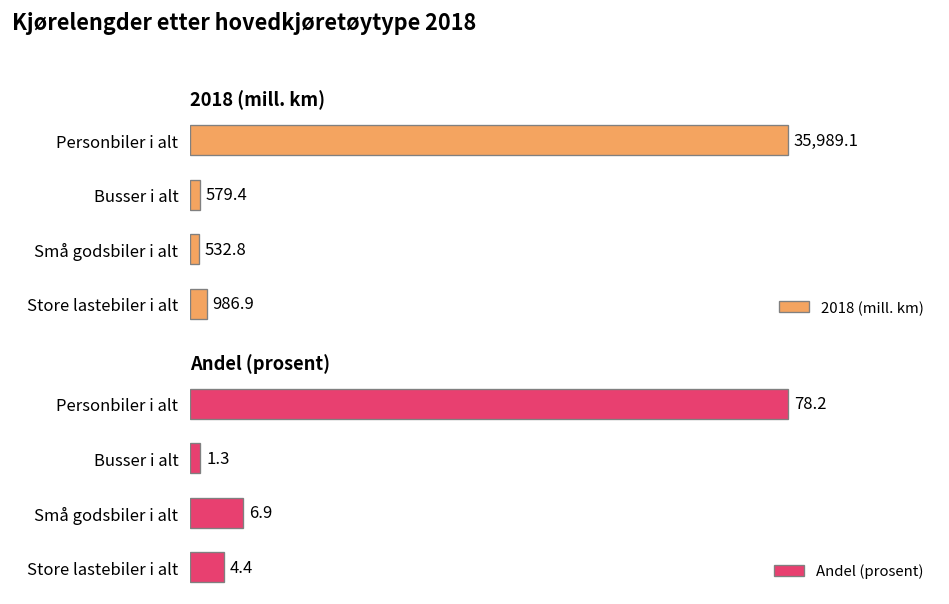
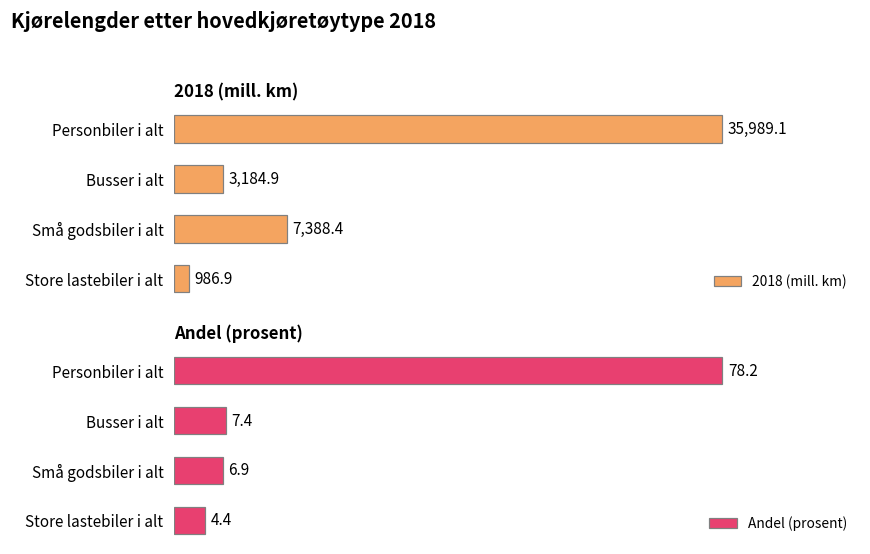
  {
    "2018 (mill. km)": {
      "Personbiler i alt": "35,989.1",
-     "Busser i alt": "579.4",
-     "Små godsbiler i alt": "532.8",
+     "Busser i alt": "3,184.9",
+     "Små godsbiler i alt": "7,388.4",
      "Store lastebiler i alt": "986.9"
    },
    "Andel (prosent)": {
      "Personbiler i alt": "78.2",
-     "Busser i alt": "1.3",
+     "Busser i alt": "7.4",
      "Små godsbiler i alt": "6.9",
      "Store lastebiler i alt": "4.4"
    }
  }
